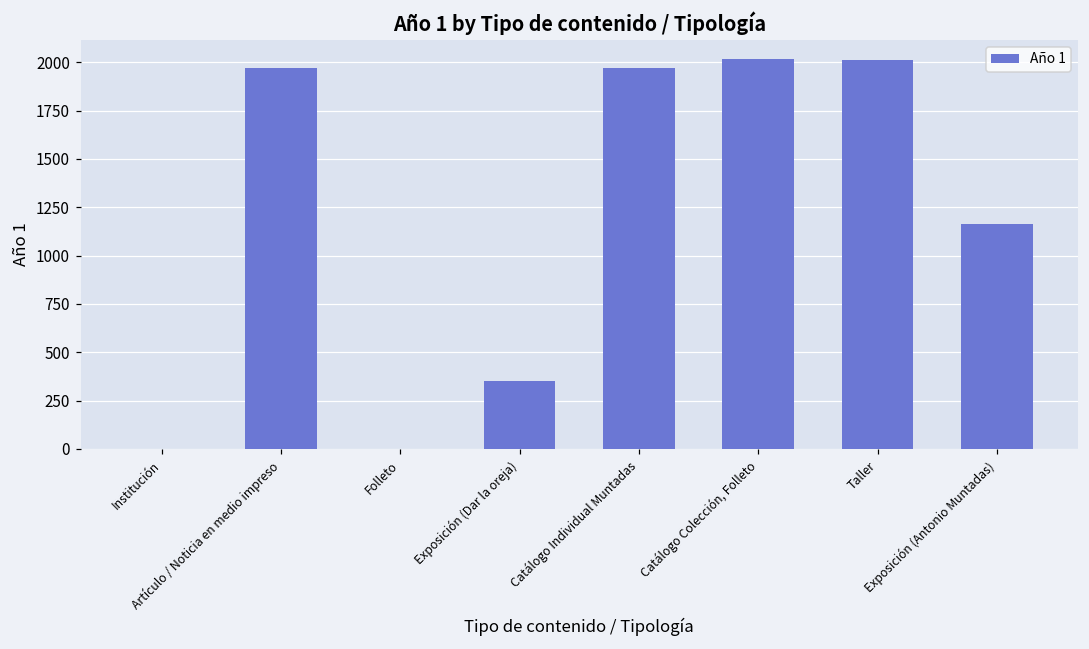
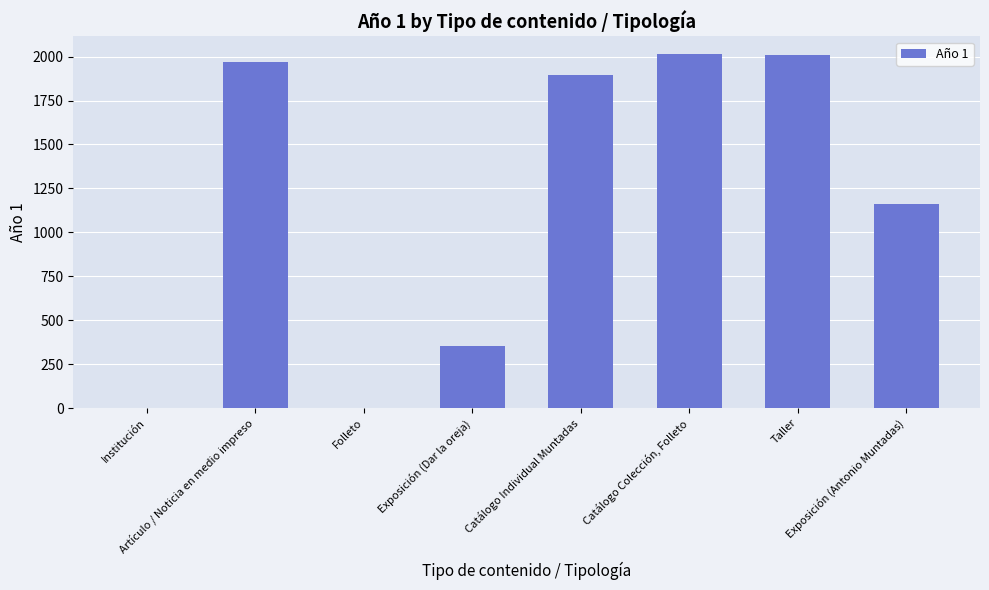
  {
    "Institución": 0,
    "Artículo / Noticia en medio impreso": 1970,
    "Folleto": 0,
    "Exposición (Dar la oreja)": 350,
-   "Catálogo Individual Muntadas": 1970,
+   "Catálogo Individual Muntadas": 1900,
    "Catálogo Colección, Folleto": 2020,
    "Taller": 2010,
    "Exposición (Antonio Muntadas)": 1160
  }
